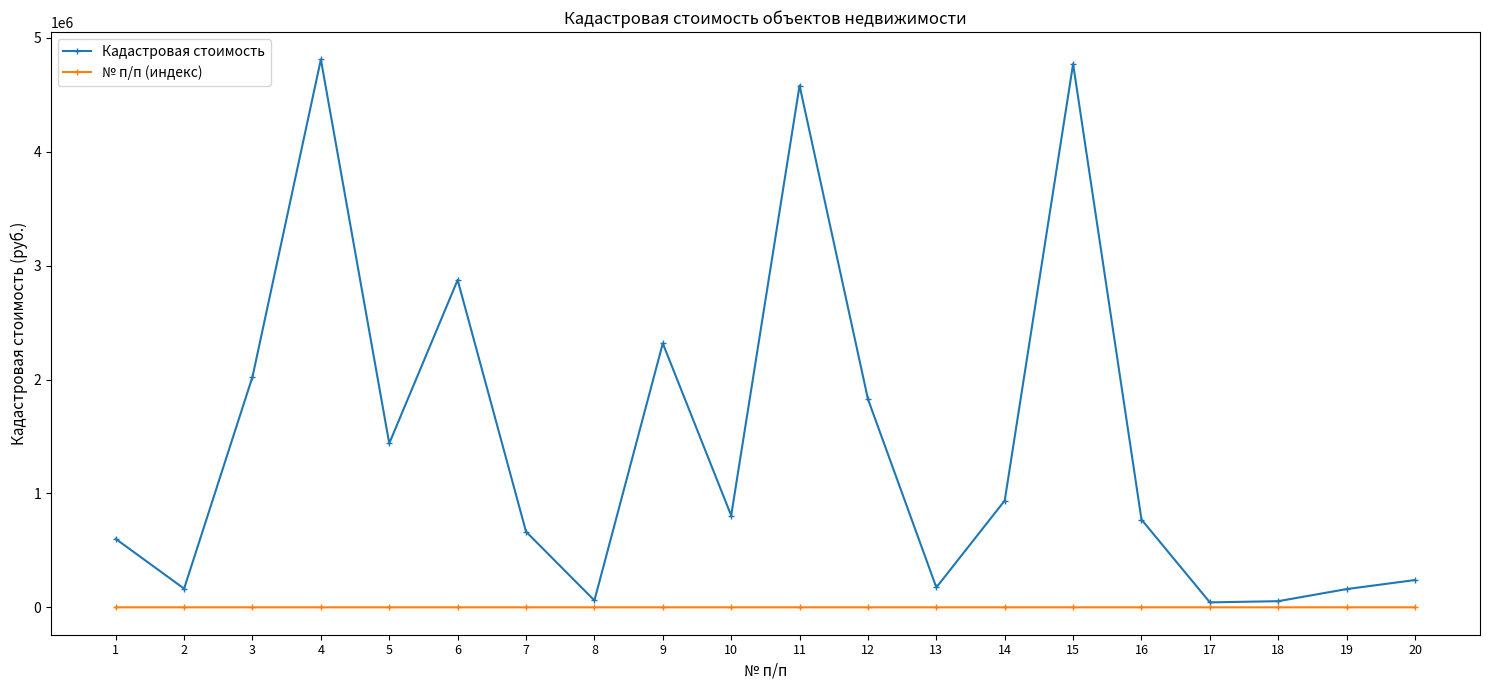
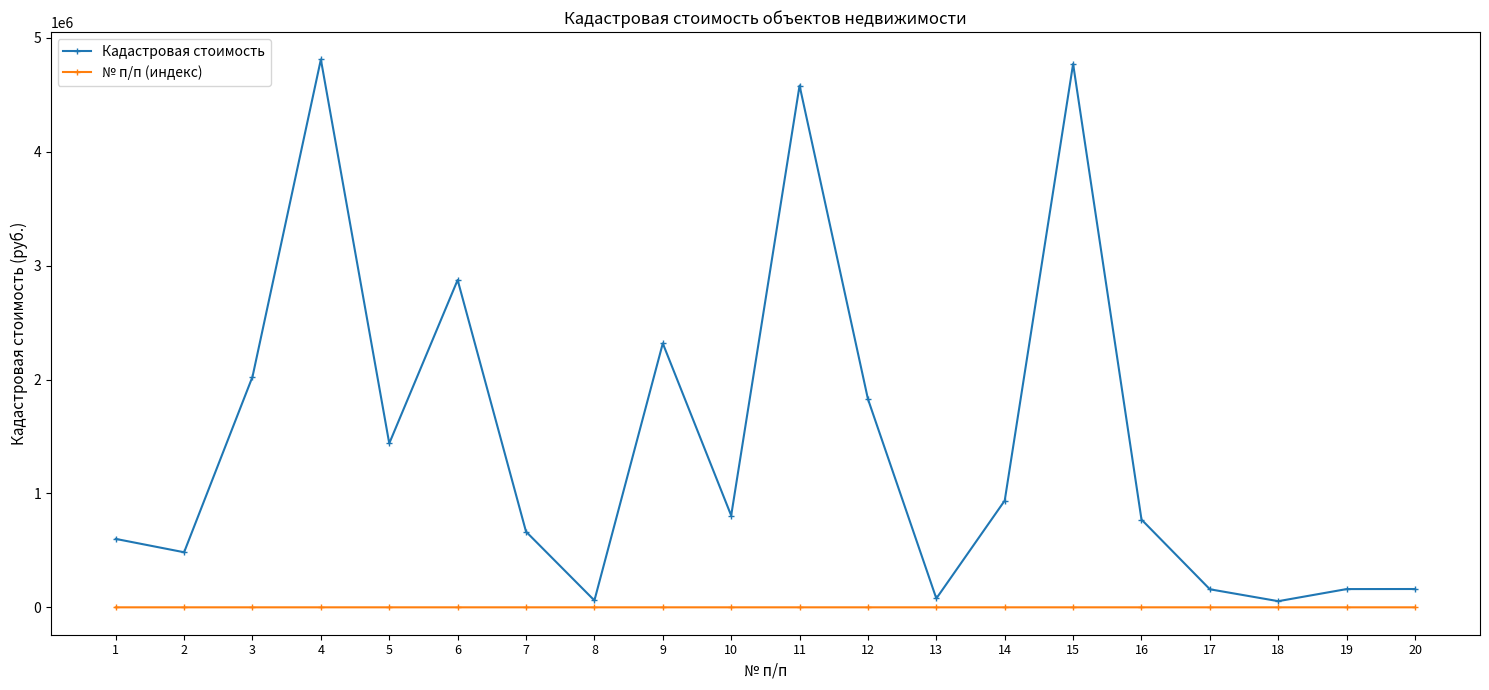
  {
    "Кадастровая стоимость": {
      "1": 600000,
-     "2": 160000,
+     "2": 480000,
      "3": 2020000,
      "4": 4810000,
      "5": 1440000,
      "6": 2870000,
      "7": 660000,
      "8": 60000,
      "9": 2320000,
      "10": 810000,
      "11": 4580000,
      "12": 1830000,
-     "13": 170000,
+     "13": 80000,
      "14": 940000,
      "15": 4770000,
      "16": 770000,
-     "17": 40000,
+     "17": 160000,
      "18": 50000,
      "19": 160000,
-     "20": 240000
+     "20": 160000
    },
    "№ п/п (индекс)": {
      "1": 0,
      "2": 0,
      "3": 0,
      "4": 0,
      "5": 0,
      "6": 0,
      "7": 0,
      "8": 0,
      "9": 0,
      "10": 0,
      "11": 0,
      "12": 0,
      "13": 0,
      "14": 0,
      "15": 0,
      "16": 0,
      "17": 0,
      "18": 0,
      "19": 0,
      "20": 0
    }
  }
